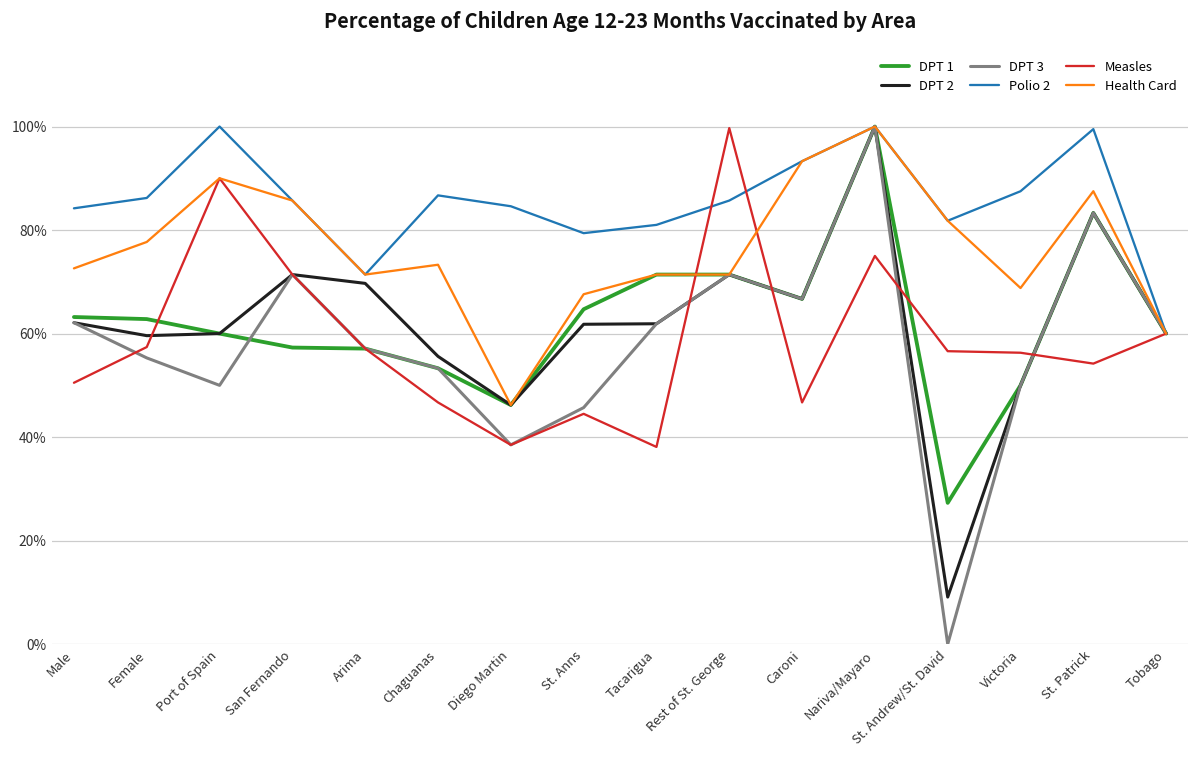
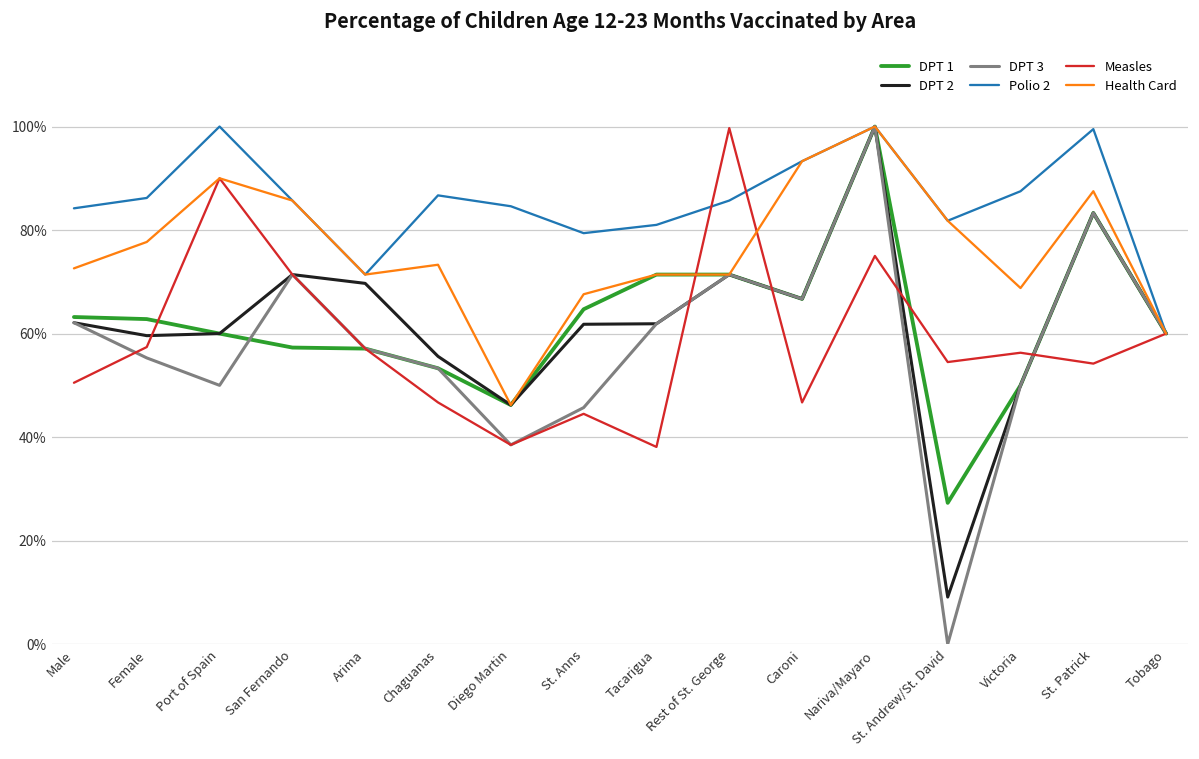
  {
    "DPT 1": {
      "Male": "63%",
      "Female": "63%",
      "San Fernando": "57%",
      "St. Anns": "65%",
      "St. Andrew/St. David": "27%"
    },
    "DPT 2": {
      "Female": "60%",
      "Arima": "70%",
      "Chaguanas": "56%",
      "St. Anns": "62%",
      "St. Andrew/St. David": "9%"
    },
    "DPT 3": {
      "Female": "55%",
      "Port of Spain": "50%",
      "St. Anns": "46%",
      "St. Andrew/St. David": "0%"
    },
    "Polio 2": {
      "Male": "84%",
      "Female": "86%",
      "Port of Spain": "100%",
      "Chaguanas": "87%",
      "Diego Martin": "85%",
      "St. Anns": "79%",
      "Tacarigua": "81%",
      "Rest of St. George": "86%",
      "Victoria": "88%",
      "St. Patrick": "100%"
    },
    "Measles": {
      "Male": "51%",
      "Female": "57%",
      "Chaguanas": "47%",
      "St. Anns": "45%",
      "Tacarigua": "38%",
      "Rest of St. George": "100%",
      "Caroni": "47%",
      "Nariva/Mayaro": "75%",
-     "St. Andrew/St. David": "57%",
+     "St. Andrew/St. David": "55%",
      "Victoria": "56%",
      "St. Patrick": "54%"
    },
    "Health Card": {
      "Male": "73%",
      "Female": "78%",
      "Chaguanas": "73%",
      "St. Anns": "68%",
      "Victoria": "69%",
      "St. Patrick": "88%"
    }
  }
